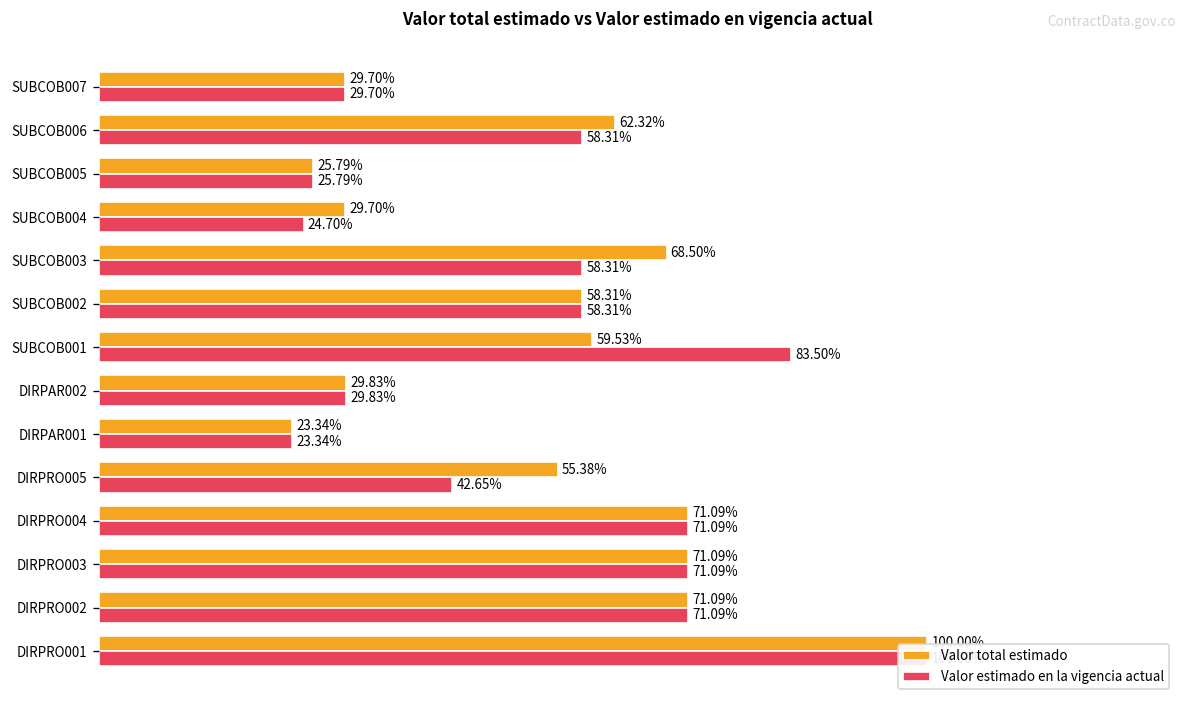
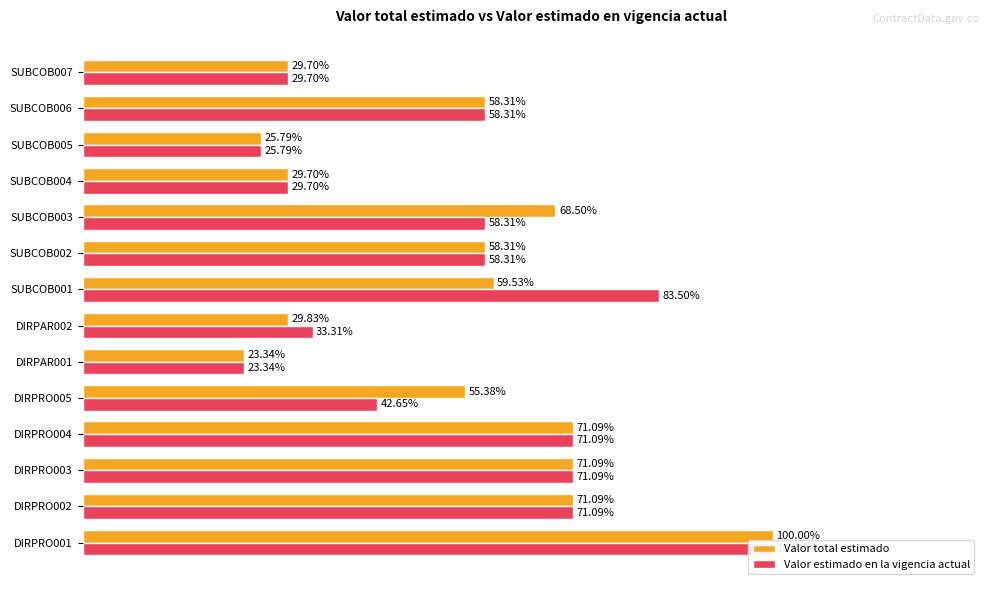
  {
    "Valor total estimado": {
      "SUBCOB007": "29.70%",
-     "SUBCOB006": "62.32%",
+     "SUBCOB006": "58.31%",
      "SUBCOB005": "25.79%",
      "SUBCOB004": "29.70%",
      "SUBCOB003": "68.50%",
      "SUBCOB002": "58.31%",
      "SUBCOB001": "59.53%",
      "DIRPAR002": "29.83%",
      "DIRPAR001": "23.34%",
      "DIRPRO005": "55.38%",
      "DIRPRO004": "71.09%",
      "DIRPRO003": "71.09%",
      "DIRPRO002": "71.09%"
    },
    "Valor estimado en la vigencia actual": {
      "SUBCOB007": "29.70%",
      "SUBCOB006": "58.31%",
      "SUBCOB005": "25.79%",
-     "SUBCOB004": "24.70%",
+     "SUBCOB004": "29.70%",
      "SUBCOB003": "58.31%",
      "SUBCOB002": "58.31%",
      "SUBCOB001": "83.50%",
-     "DIRPAR002": "29.83%",
+     "DIRPAR002": "33.31%",
      "DIRPAR001": "23.34%",
      "DIRPRO005": "42.65%",
      "DIRPRO004": "71.09%",
      "DIRPRO003": "71.09%",
      "DIRPRO002": "71.09%"
    }
  }
